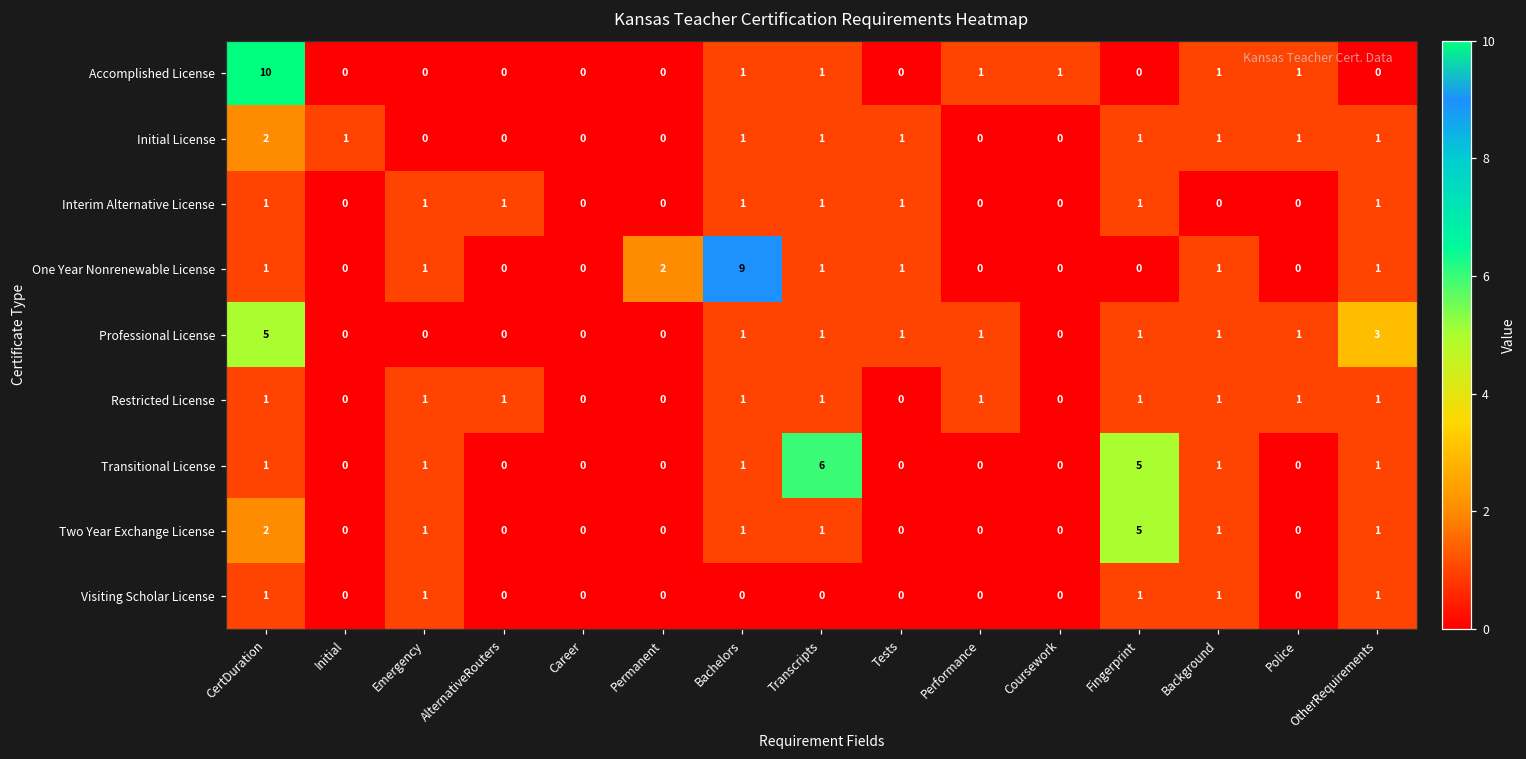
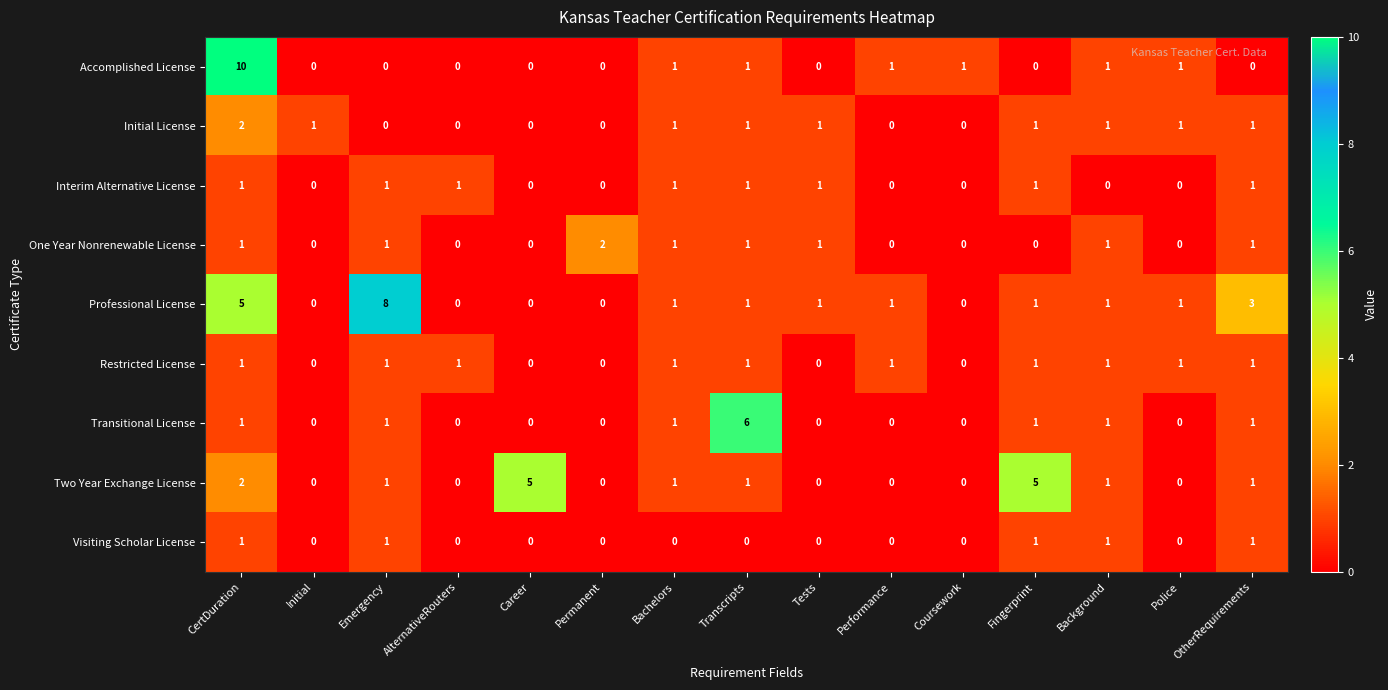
  {
    "Accomplished License": {
      "CertDuration": 10,
      "Initial": 0,
      "Emergency": 0,
      "AlternativeRouters": 0,
      "Career": 0,
      "Permanent": 0,
      "Bachelors": 1,
      "Transcripts": 1,
      "Tests": 0,
      "Performance": 1,
      "Coursework": 1,
      "Fingerprint": 0,
      "Background": 1,
      "OtherRequirements": 0
    },
    "Initial License": {
      "CertDuration": 2,
      "Initial": 1,
      "Emergency": 0,
      "AlternativeRouters": 0,
      "Career": 0,
      "Permanent": 0,
      "Bachelors": 1,
      "Transcripts": 1,
      "Tests": 1,
      "Performance": 0,
      "Coursework": 0,
      "Fingerprint": 1,
      "Background": 1,
      "Police": 1,
      "OtherRequirements": 1
    },
    "Interim Alternative License": {
      "CertDuration": 1,
      "Initial": 0,
      "Emergency": 1,
      "AlternativeRouters": 1,
      "Career": 0,
      "Permanent": 0,
      "Bachelors": 1,
      "Transcripts": 1,
      "Tests": 1,
      "Performance": 0,
      "Coursework": 0,
      "Fingerprint": 1,
      "Background": 0,
      "Police": 0,
      "OtherRequirements": 1
    },
    "One Year Nonrenewable License": {
      "CertDuration": 1,
      "Initial": 0,
      "Emergency": 1,
      "AlternativeRouters": 0,
      "Career": 0,
      "Permanent": 2,
-     "Bachelors": 9,
+     "Bachelors": 1,
      "Transcripts": 1,
      "Tests": 1,
      "Performance": 0,
      "Coursework": 0,
      "Fingerprint": 0,
      "Background": 1,
      "Police": 0,
      "OtherRequirements": 1
    },
    "Professional License": {
      "CertDuration": 5,
      "Initial": 0,
-     "Emergency": 0,
+     "Emergency": 8,
      "AlternativeRouters": 0,
      "Career": 0,
      "Permanent": 0,
      "Bachelors": 1,
      "Transcripts": 1,
      "Tests": 1,
      "Performance": 1,
      "Coursework": 0,
      "Fingerprint": 1,
      "Background": 1,
      "Police": 1,
      "OtherRequirements": 3
    },
    "Restricted License": {
      "CertDuration": 1,
      "Initial": 0,
      "Emergency": 1,
      "AlternativeRouters": 1,
      "Career": 0,
      "Permanent": 0,
      "Bachelors": 1,
      "Transcripts": 1,
      "Tests": 0,
      "Performance": 1,
      "Coursework": 0,
      "Fingerprint": 1,
      "Background": 1,
      "Police": 1,
      "OtherRequirements": 1
    },
    "Transitional License": {
      "CertDuration": 1,
      "Initial": 0,
      "Emergency": 1,
      "AlternativeRouters": 0,
      "Career": 0,
      "Permanent": 0,
      "Bachelors": 1,
      "Transcripts": 6,
      "Tests": 0,
      "Performance": 0,
      "Coursework": 0,
-     "Fingerprint": 5,
+     "Fingerprint": 1,
      "Background": 1,
      "Police": 0,
      "OtherRequirements": 1
    },
    "Two Year Exchange License": {
      "CertDuration": 2,
      "Initial": 0,
      "Emergency": 1,
      "AlternativeRouters": 0,
-     "Career": 0,
+     "Career": 5,
      "Permanent": 0,
      "Bachelors": 1,
      "Transcripts": 1,
      "Tests": 0,
      "Performance": 0,
      "Coursework": 0,
      "Fingerprint": 5,
      "Background": 1,
      "Police": 0,
      "OtherRequirements": 1
    },
    "Visiting Scholar License": {
      "CertDuration": 1,
      "Initial": 0,
      "Emergency": 1,
      "AlternativeRouters": 0,
      "Career": 0,
      "Permanent": 0,
      "Bachelors": 0,
      "Transcripts": 0,
      "Tests": 0,
      "Performance": 0,
      "Coursework": 0,
      "Fingerprint": 1,
      "Background": 1,
      "Police": 0,
      "OtherRequirements": 1
    }
  }
